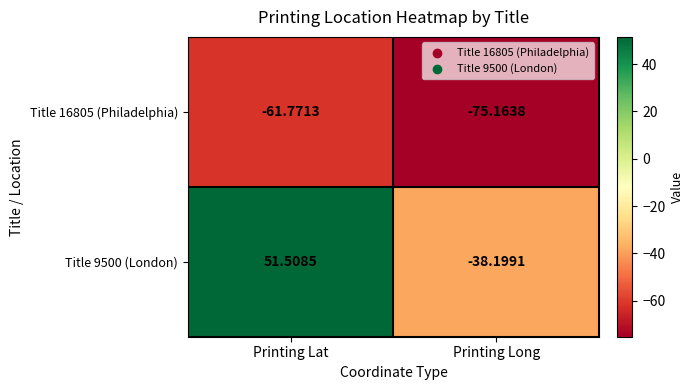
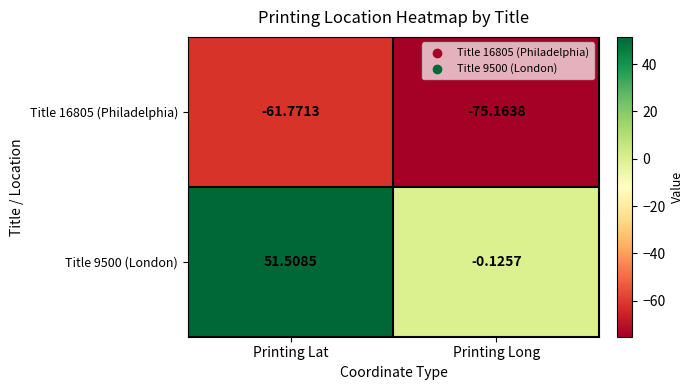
  {
    "Title 16805 (Philadelphia)": {
      "Printing Lat": -61.7713,
      "Printing Long": -75.1638
    },
    "Title 9500 (London)": {
      "Printing Lat": 51.5085,
-     "Printing Long": -38.1991
+     "Printing Long": -0.1257
    }
  }
